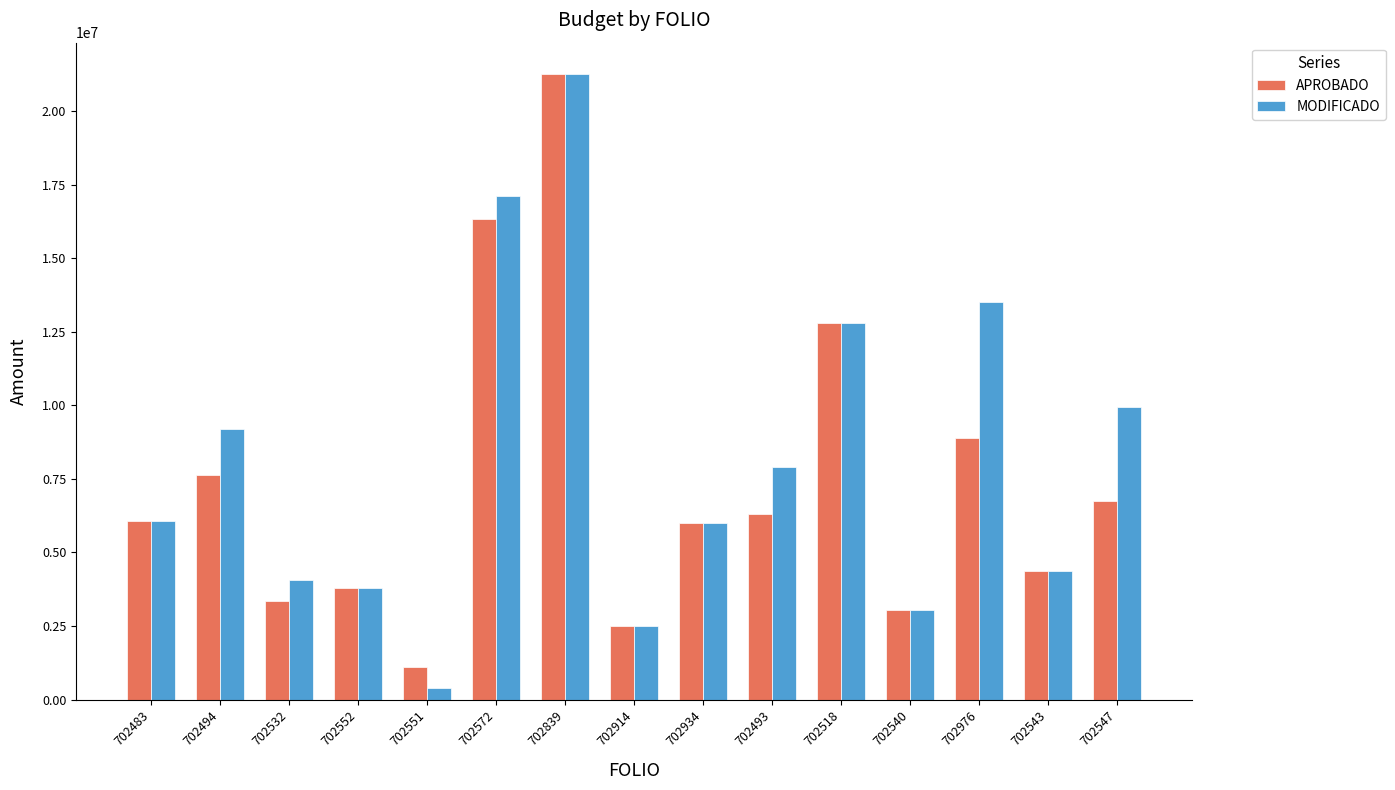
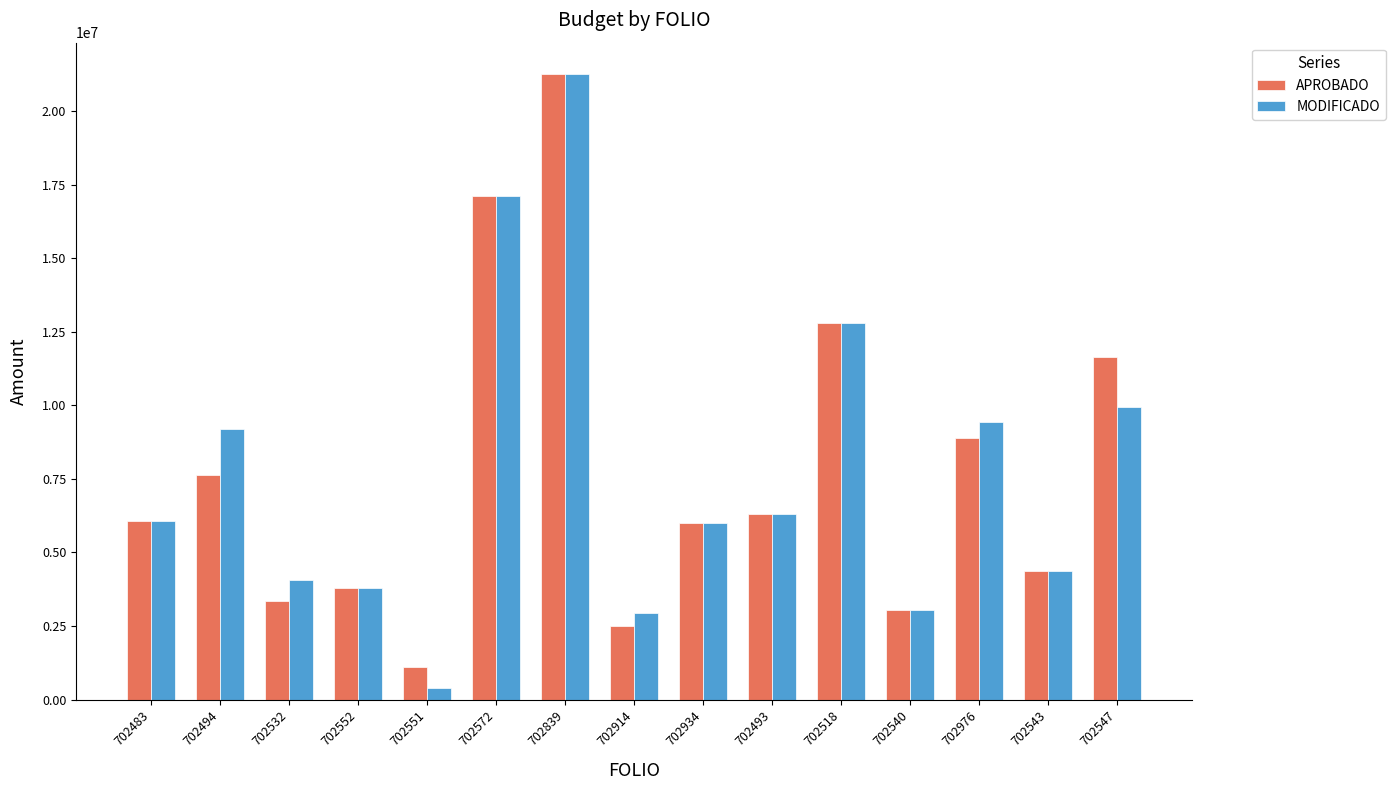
  {
    "APROBADO": {
      "702483": 6100000,
      "702494": 7600000,
      "702532": 3300000,
      "702552": 3800000,
      "702551": 1100000,
-     "702572": 16300000,
+     "702572": 17100000,
      "702839": 21300000,
      "702914": 2500000,
      "702934": 6000000,
      "702493": 6300000,
      "702518": 12800000,
      "702540": 3000000,
      "702976": 8900000,
      "702543": 4400000,
-     "702547": 6800000
+     "702547": 11700000
    },
    "MODIFICADO": {
      "702483": 6100000,
      "702494": 9200000,
      "702532": 4100000,
      "702552": 3800000,
      "702551": 400000,
      "702572": 17100000,
      "702839": 21300000,
-     "702914": 2500000,
+     "702914": 2900000,
      "702934": 6000000,
-     "702493": 7900000,
+     "702493": 6300000,
      "702518": 12800000,
      "702540": 3000000,
-     "702976": 13500000,
+     "702976": 9400000,
      "702543": 4400000,
      "702547": 10000000
    }
  }
